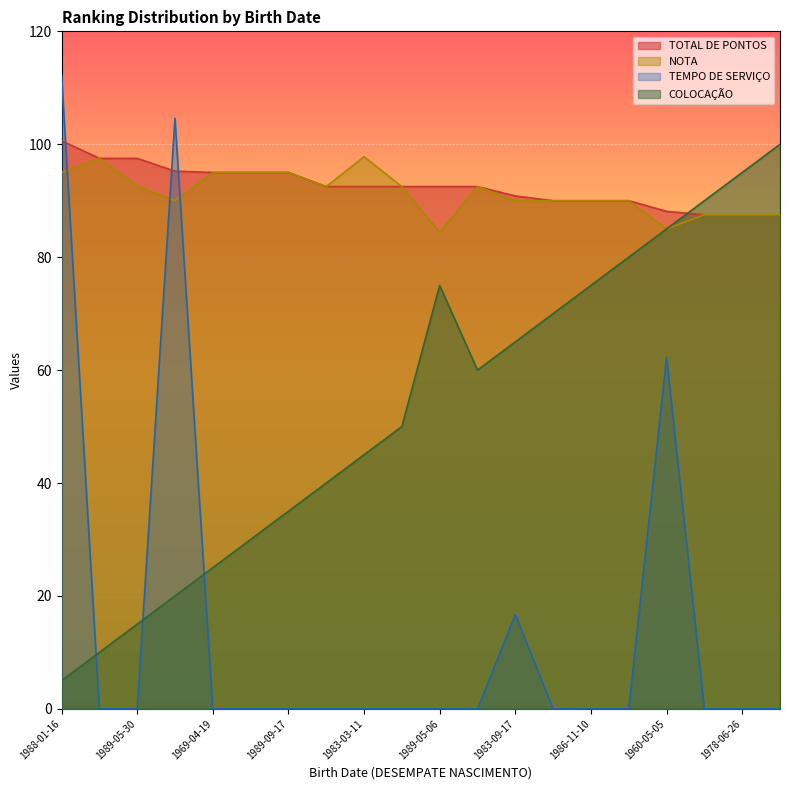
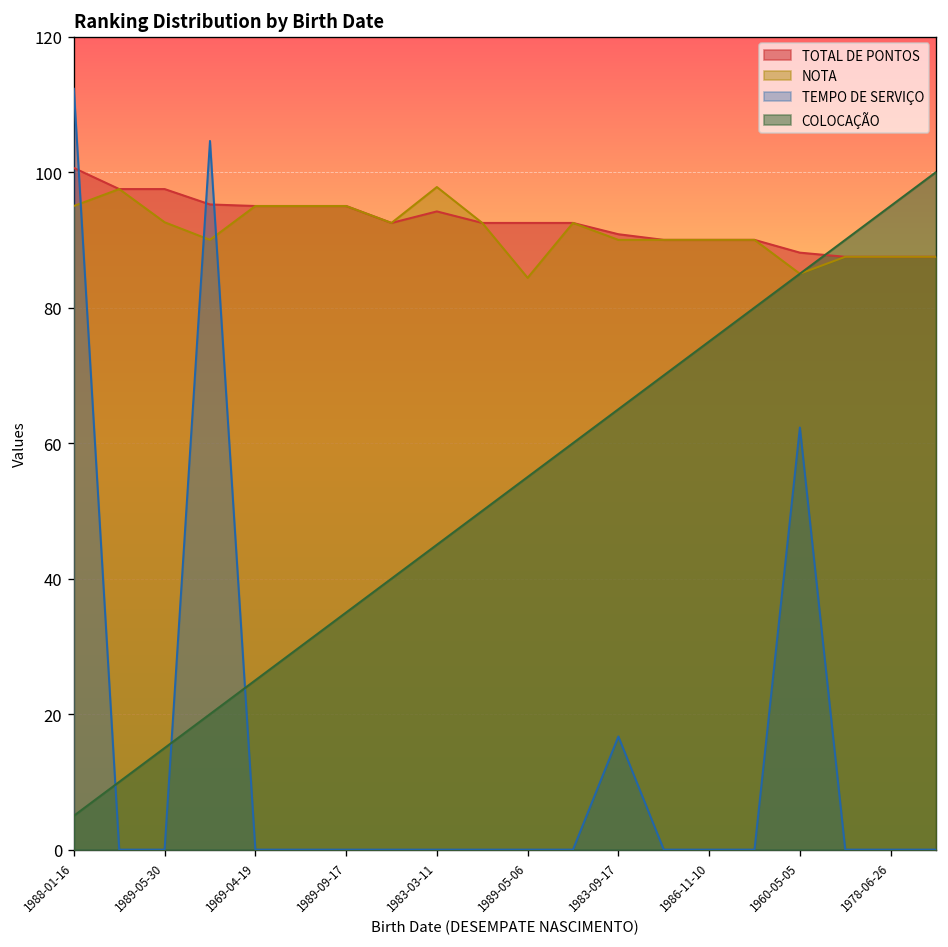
  {
    "TOTAL DE PONTOS": {
      "1988-01-16": 101,
      "1989-05-30": 98,
-     "1983-03-11": 93,
+     "1983-03-11": 94,
      "1989-05-06": 93,
      "1983-09-17": 91,
      "1960-05-05": 88
    },
    "NOTA": {
      "1988-01-16": 95,
      "1989-05-30": 93,
      "1983-03-11": 98,
      "1989-05-06": 84,
      "1983-09-17": 90
    },
    "TEMPO DE SERVIÇO": {
      "1988-01-16": 112,
      "1989-05-30": 0,
      "1969-04-19": 0,
      "1989-09-17": 0,
      "1983-03-11": 0,
      "1989-05-06": 0,
      "1983-09-17": 17,
      "1986-11-10": 0,
      "1960-05-05": 62,
      "1978-06-26": 0
    },
    "COLOCAÇÃO": {
      "1988-01-16": 5,
      "1989-05-30": 15,
      "1969-04-19": 25,
      "1989-09-17": 35,
      "1983-03-11": 45,
-     "1989-05-06": 75,
+     "1989-05-06": 55,
      "1983-09-17": 65,
      "1986-11-10": 75,
      "1978-06-26": 95
    }
  }
